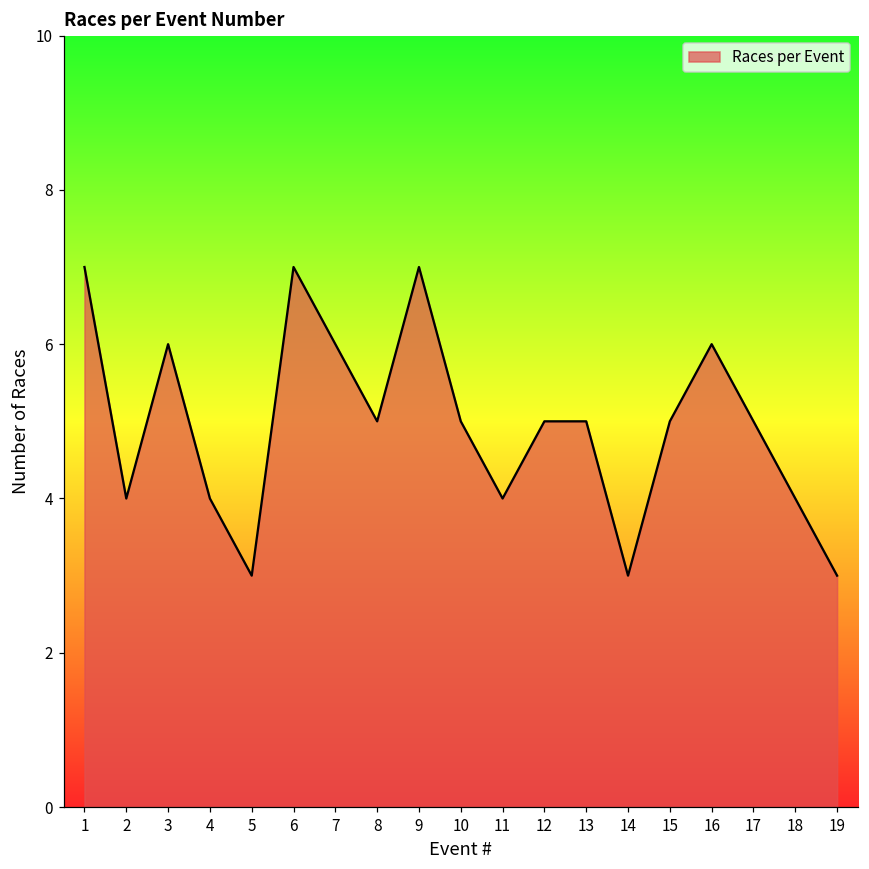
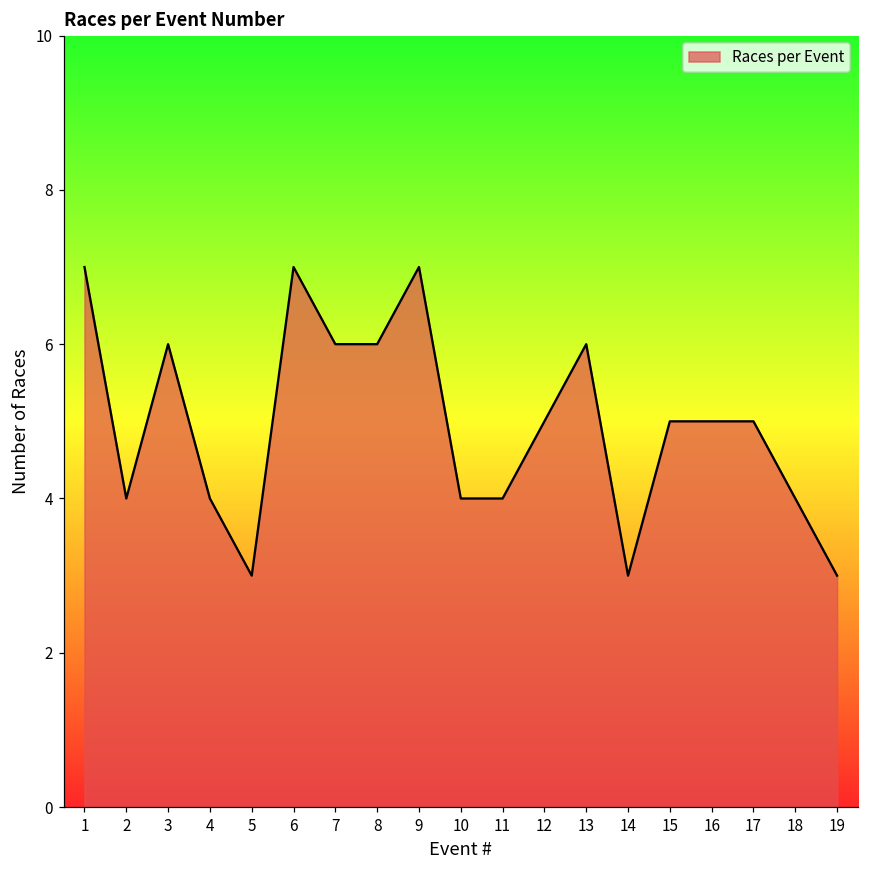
  {
    "1": 7,
    "2": 4,
    "3": 6,
    "4": 4,
    "5": 3,
    "6": 7,
    "7": 6,
-   "8": 5,
+   "8": 6,
    "9": 7,
-   "10": 5,
+   "10": 4,
    "11": 4,
    "12": 5,
-   "13": 5,
+   "13": 6,
    "14": 3,
    "15": 5,
-   "16": 6,
+   "16": 5,
    "17": 5,
    "18": 4,
    "19": 3
  }
